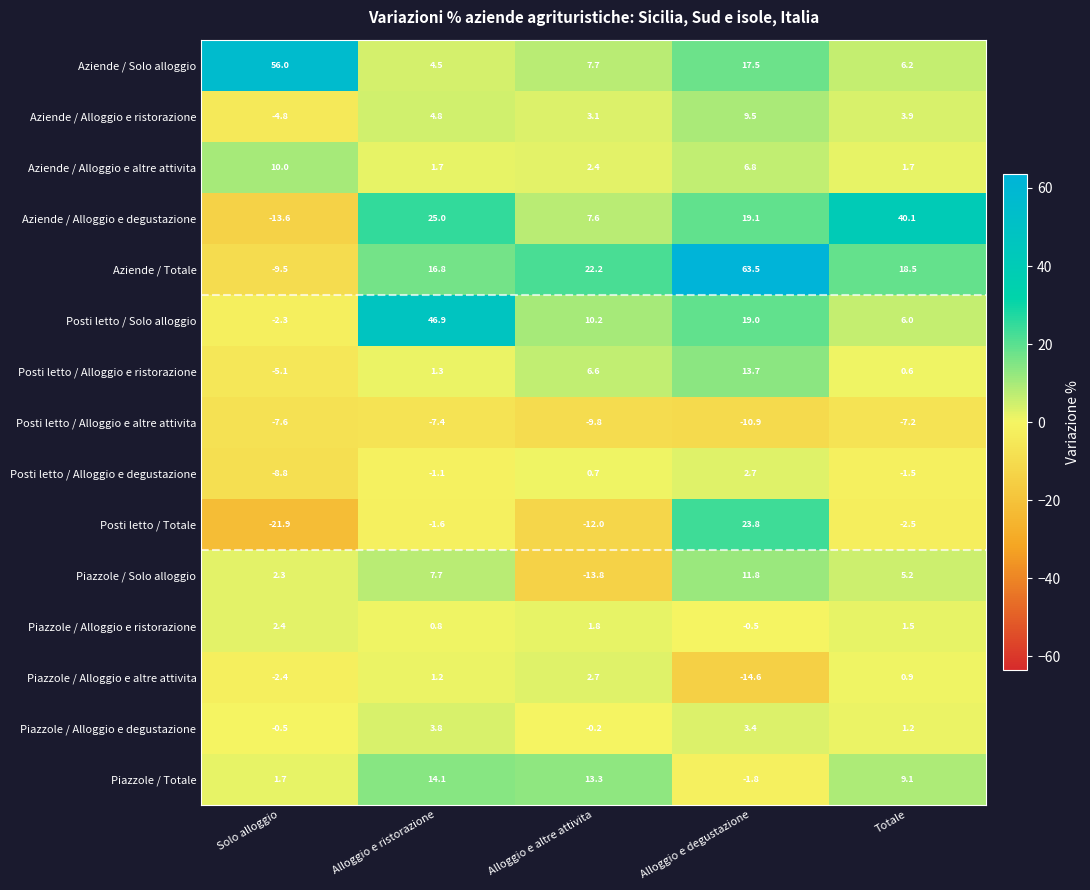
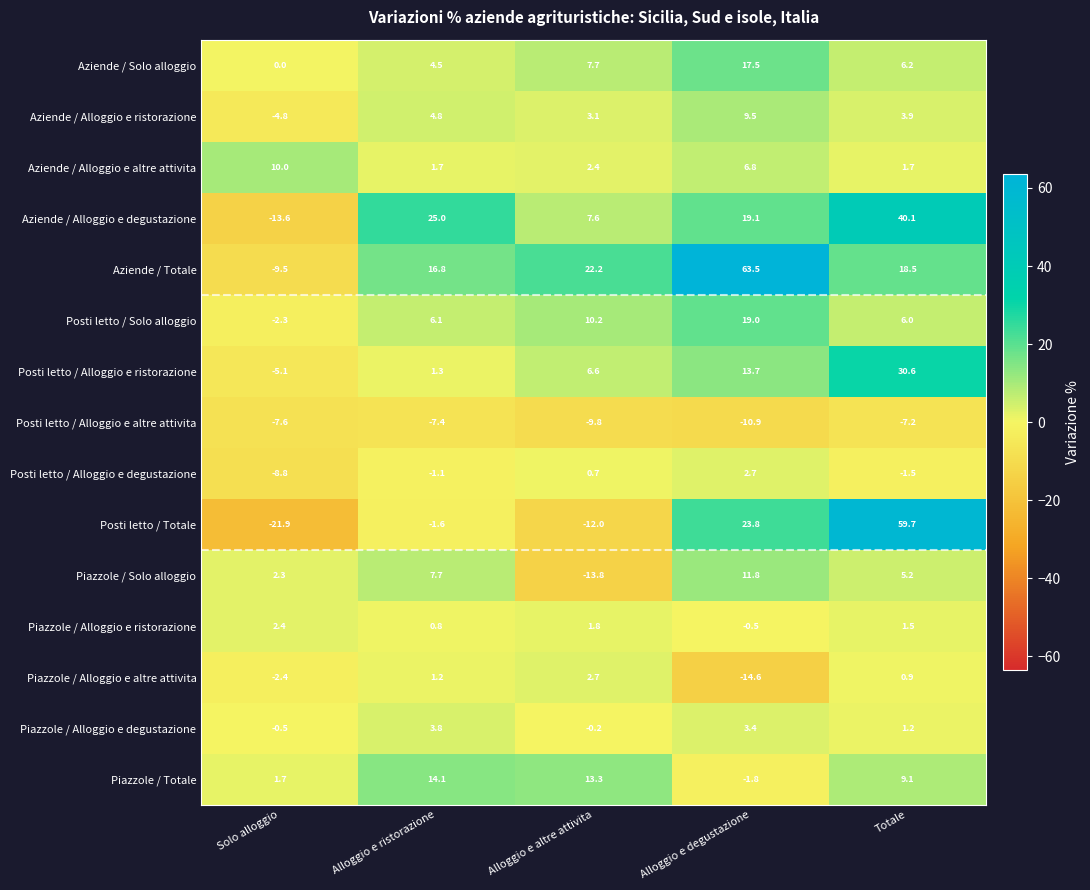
  {
    "Aziende / Solo alloggio": {
-     "Solo alloggio": 56.0,
+     "Solo alloggio": 0.0,
      "Alloggio e ristorazione": 4.5,
      "Alloggio e altre attivita": 7.7,
      "Alloggio e degustazione": 17.5,
      "Totale": 6.2
    },
    "Aziende / Alloggio e ristorazione": {
      "Solo alloggio": -4.8,
      "Alloggio e ristorazione": 4.8,
      "Alloggio e altre attivita": 3.1,
      "Alloggio e degustazione": 9.5,
      "Totale": 3.9
    },
    "Aziende / Alloggio e altre attivita": {
      "Solo alloggio": 10.0,
      "Alloggio e ristorazione": 1.7,
      "Alloggio e altre attivita": 2.4,
      "Alloggio e degustazione": 6.8,
      "Totale": 1.7
    },
    "Aziende / Alloggio e degustazione": {
      "Solo alloggio": -13.6,
      "Alloggio e ristorazione": 25.0,
      "Alloggio e altre attivita": 7.6,
      "Alloggio e degustazione": 19.1,
      "Totale": 40.1
    },
    "Aziende / Totale": {
      "Solo alloggio": -9.5,
      "Alloggio e ristorazione": 16.8,
      "Alloggio e altre attivita": 22.2,
      "Alloggio e degustazione": 63.5,
      "Totale": 18.5
    },
    "Posti letto / Solo alloggio": {
      "Solo alloggio": -2.3,
-     "Alloggio e ristorazione": 46.9,
+     "Alloggio e ristorazione": 6.1,
      "Alloggio e altre attivita": 10.2,
      "Alloggio e degustazione": 19.0,
      "Totale": 6.0
    },
    "Posti letto / Alloggio e ristorazione": {
      "Solo alloggio": -5.1,
      "Alloggio e ristorazione": 1.3,
      "Alloggio e altre attivita": 6.6,
      "Alloggio e degustazione": 13.7,
-     "Totale": 0.6
+     "Totale": 30.6
    },
    "Posti letto / Alloggio e altre attivita": {
      "Solo alloggio": -7.6,
      "Alloggio e ristorazione": -7.4,
      "Alloggio e altre attivita": -9.8,
      "Alloggio e degustazione": -10.9,
      "Totale": -7.2
    },
    "Posti letto / Alloggio e degustazione": {
      "Solo alloggio": -8.8,
      "Alloggio e ristorazione": -1.1,
      "Alloggio e altre attivita": 0.7,
      "Alloggio e degustazione": 2.7,
      "Totale": -1.5
    },
    "Posti letto / Totale": {
      "Solo alloggio": -21.9,
      "Alloggio e ristorazione": -1.6,
      "Alloggio e altre attivita": -12.0,
      "Alloggio e degustazione": 23.8,
-     "Totale": -2.5
+     "Totale": 59.7
    },
    "Piazzole / Solo alloggio": {
      "Solo alloggio": 2.3,
      "Alloggio e ristorazione": 7.7,
      "Alloggio e altre attivita": -13.8,
      "Alloggio e degustazione": 11.8,
      "Totale": 5.2
    },
    "Piazzole / Alloggio e ristorazione": {
      "Solo alloggio": 2.4,
      "Alloggio e ristorazione": 0.8,
      "Alloggio e altre attivita": 1.8,
      "Alloggio e degustazione": -0.5,
      "Totale": 1.5
    },
    "Piazzole / Alloggio e altre attivita": {
      "Solo alloggio": -2.4,
      "Alloggio e ristorazione": 1.2,
      "Alloggio e altre attivita": 2.7,
      "Alloggio e degustazione": -14.6,
      "Totale": 0.9
    },
    "Piazzole / Alloggio e degustazione": {
      "Solo alloggio": -0.5,
      "Alloggio e ristorazione": 3.8,
      "Alloggio e altre attivita": -0.2,
      "Alloggio e degustazione": 3.4,
      "Totale": 1.2
    },
    "Piazzole / Totale": {
      "Solo alloggio": 1.7,
      "Alloggio e ristorazione": 14.1,
      "Alloggio e altre attivita": 13.3,
      "Alloggio e degustazione": -1.8,
      "Totale": 9.1
    }
  }
